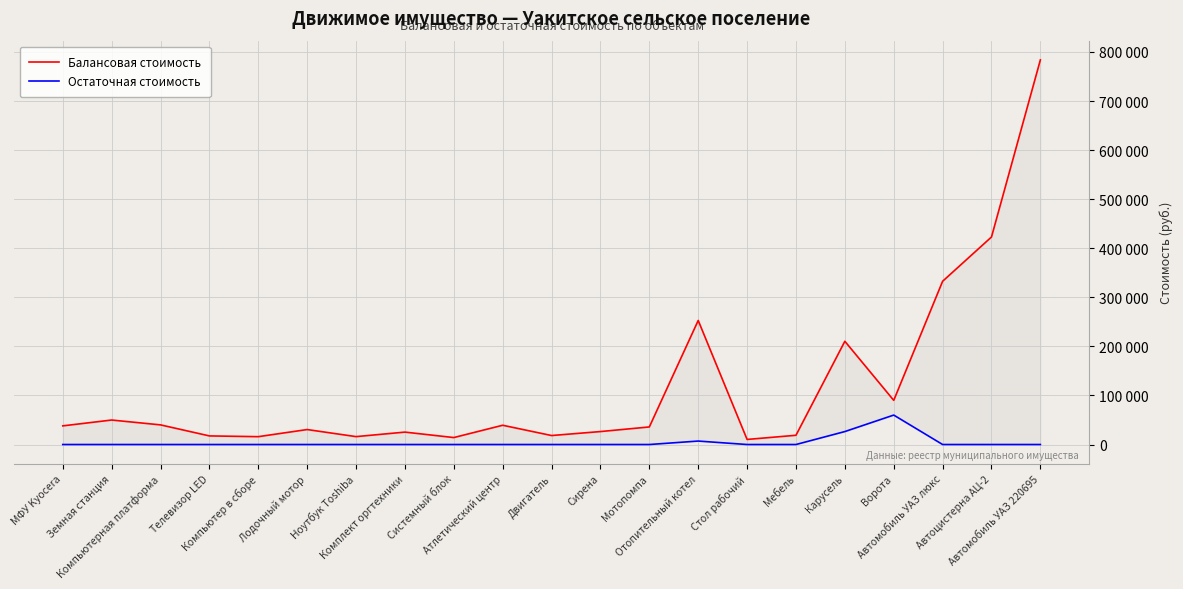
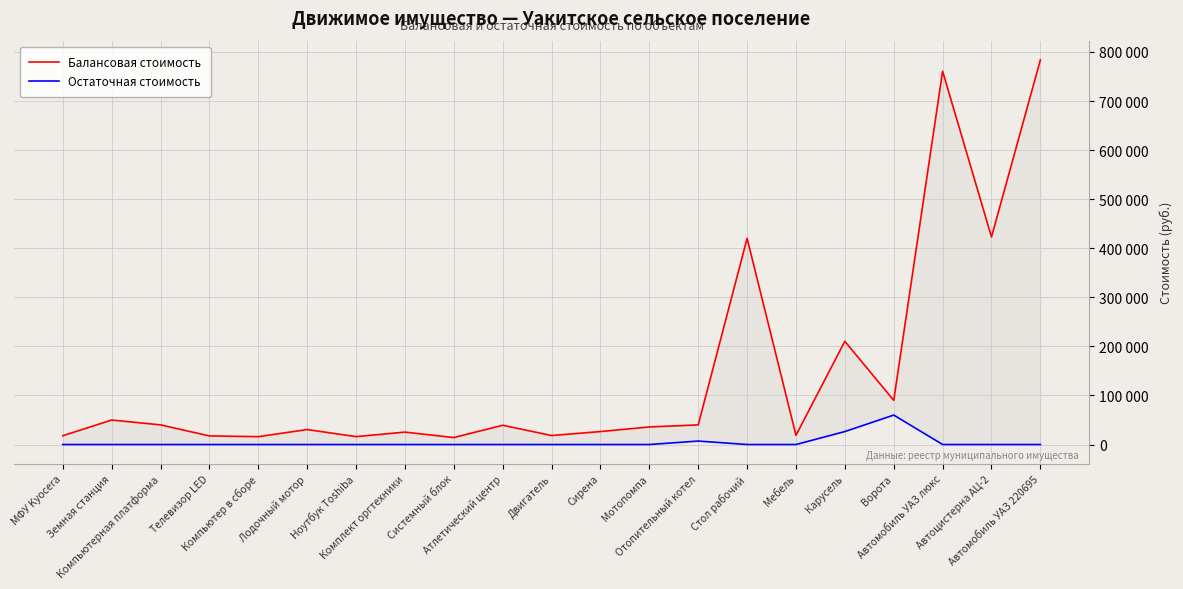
  {
    "Балансовая стоимость": {
-     "МФУ Kyocera": 40000,
+     "МФУ Kyocera": 20000,
      "Земная станция": 50000,
      "Компьютерная платформа": 40000,
      "Телевизор LED": 20000,
      "Компьютер в сборе": 20000,
      "Лодочный мотор": 30000,
      "Ноутбук Toshiba": 20000,
      "Комплект оргтехники": 30000,
      "Системный блок": 10000,
      "Атлетический центр": 40000,
      "Двигатель": 20000,
      "Сирена": 30000,
      "Мотопомпа": 40000,
-     "Отопительный котел": 250000,
-     "Стол рабочий": 10000,
+     "Отопительный котел": 40000,
+     "Стол рабочий": 420000,
      "Мебель": 20000,
      "Карусель": 210000,
      "Ворота": 90000,
-     "Автомобиль УАЗ люкс": 330000,
+     "Автомобиль УАЗ люкс": 760000,
      "Автоцистерна АЦ-2": 420000,
      "Автомобиль УАЗ 220695": 780000
    },
    "Остаточная стоимость": {
      "МФУ Kyocera": 0,
      "Земная станция": 0,
      "Компьютерная платформа": 0,
      "Телевизор LED": 0,
      "Компьютер в сборе": 0,
      "Лодочный мотор": 0,
      "Ноутбук Toshiba": 0,
      "Комплект оргтехники": 0,
      "Системный блок": 0,
      "Атлетический центр": 0,
      "Двигатель": 0,
      "Сирена": 0,
      "Мотопомпа": 0,
      "Отопительный котел": 10000,
      "Стол рабочий": 0,
      "Мебель": 0,
      "Карусель": 30000,
      "Ворота": 60000,
      "Автомобиль УАЗ люкс": 0,
      "Автоцистерна АЦ-2": 0,
      "Автомобиль УАЗ 220695": 0
    }
  }
